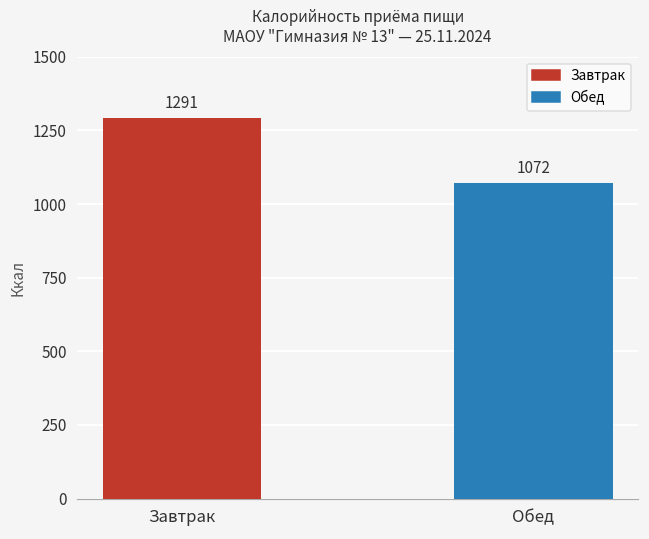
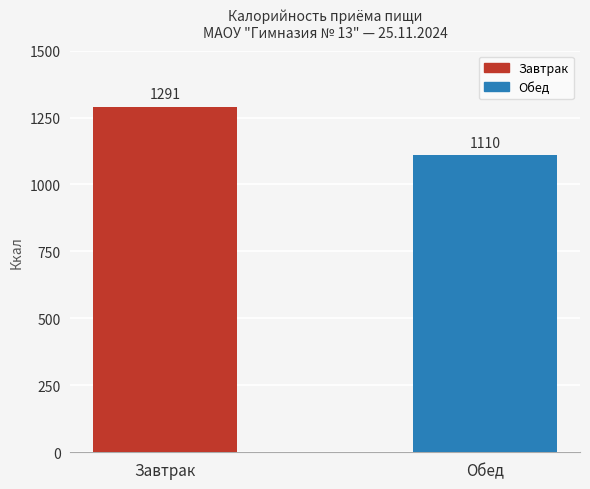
  {
    "Завтрак": 1291,
-   "Обед": 1072
+   "Обед": 1110
  }
